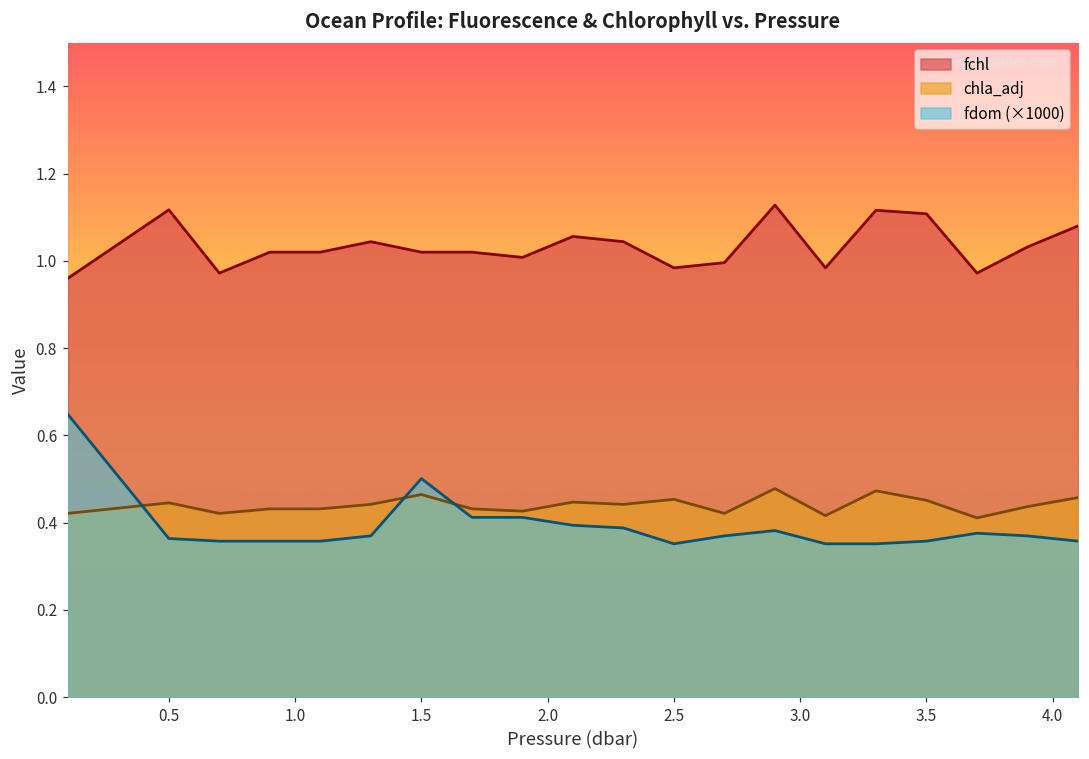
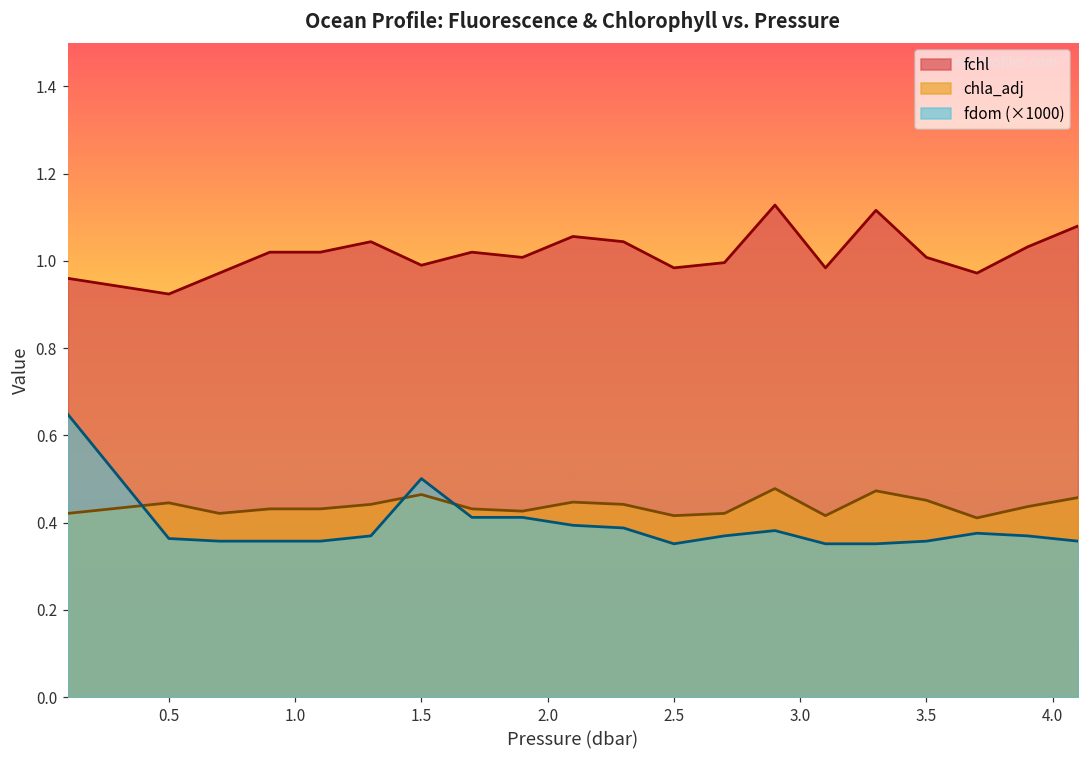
  {
    "fchl": {
-     "0.5": 1.12,
-     "1.5": 1.02,
+     "0.5": 0.92,
+     "1.5": 0.99,
      "2.5": 0.98,
-     "3.5": 1.11
+     "3.5": 1.01
    },
    "chla_adj": {
      "0.5": 0.45,
      "1.5": 0.46,
-     "2.5": 0.45,
+     "2.5": 0.42,
      "3.5": 0.45
    },
    "fdom (×1000)": {
      "0.5": 0.36,
      "1.5": 0.50,
      "2.5": 0.35,
      "3.5": 0.36
    }
  }
